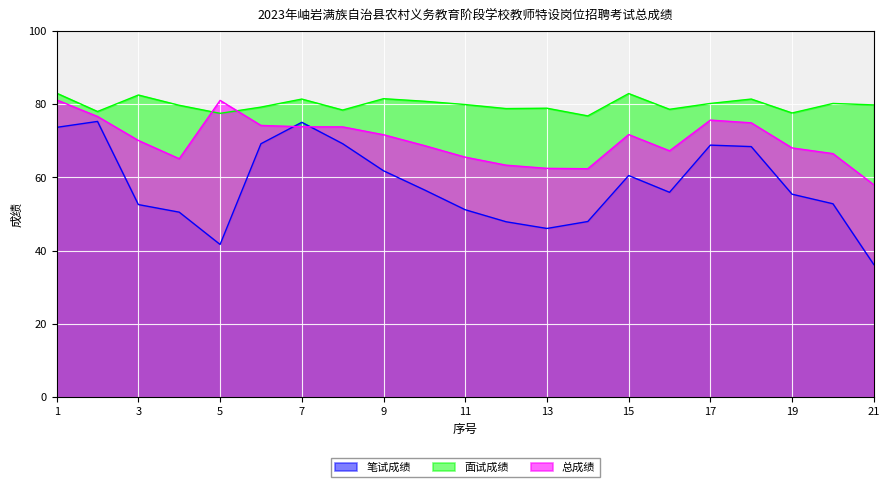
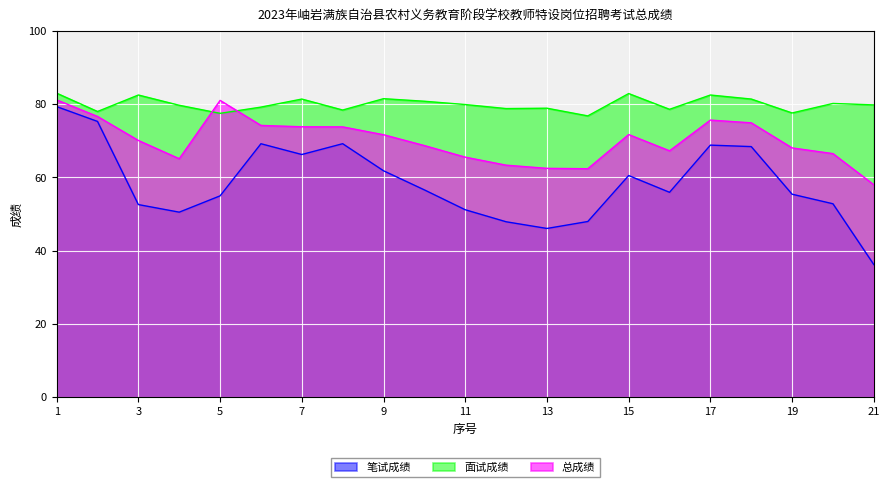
  {
    "笔试成绩": {
-     "1": 74,
+     "1": 79,
      "3": 53,
-     "5": 42,
-     "7": 75,
+     "5": 55,
+     "7": 66,
      "9": 62,
      "11": 51,
      "13": 46,
      "15": 61,
      "17": 69,
      "19": 55,
      "21": 36
    },
    "面试成绩": {
      "1": 83,
      "3": 83,
      "5": 78,
      "7": 81,
      "9": 82,
      "11": 80,
      "13": 79,
      "15": 83,
-     "17": 80,
+     "17": 83,
      "19": 78,
      "21": 80
    },
    "总成绩": {
      "1": 81,
      "3": 70,
      "5": 81,
      "7": 74,
      "9": 72,
      "11": 66,
      "13": 62,
      "15": 72,
      "17": 76,
      "19": 68,
      "21": 58
    }
  }
